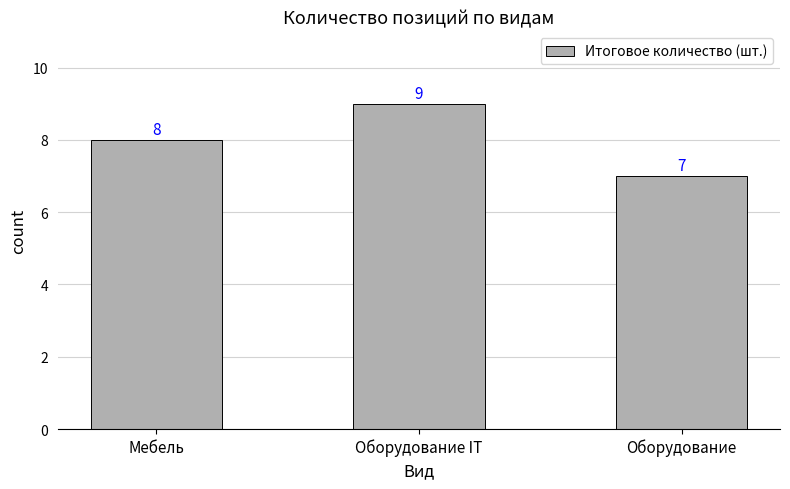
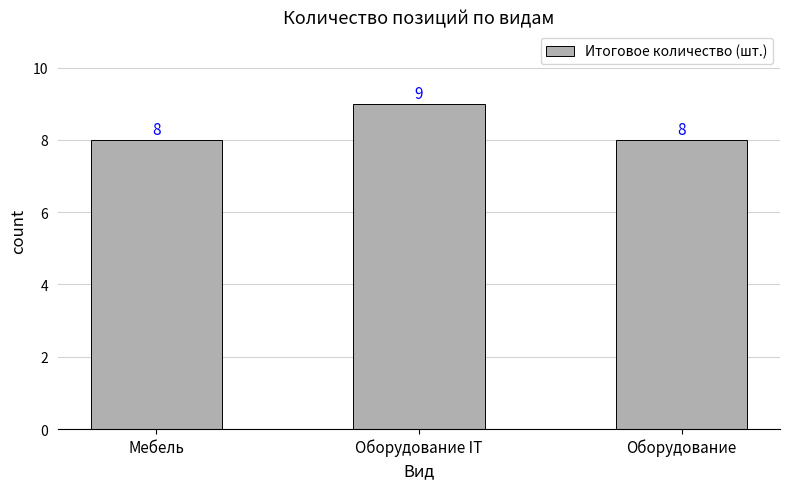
  {
    "Мебель": 8,
    "Оборудование IT": 9,
-   "Оборудование": 7
+   "Оборудование": 8
  }
